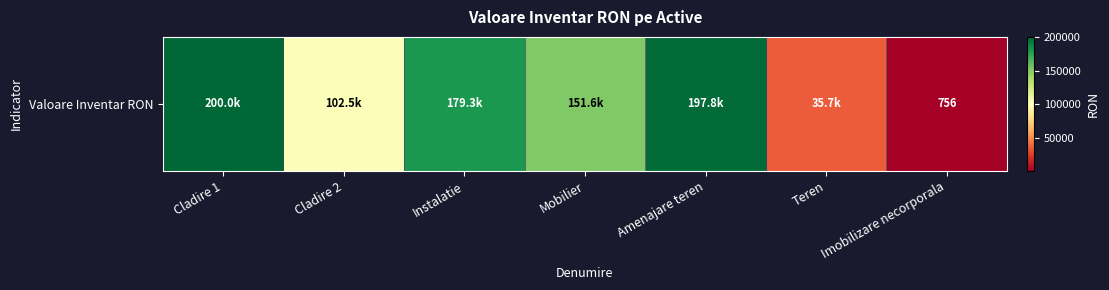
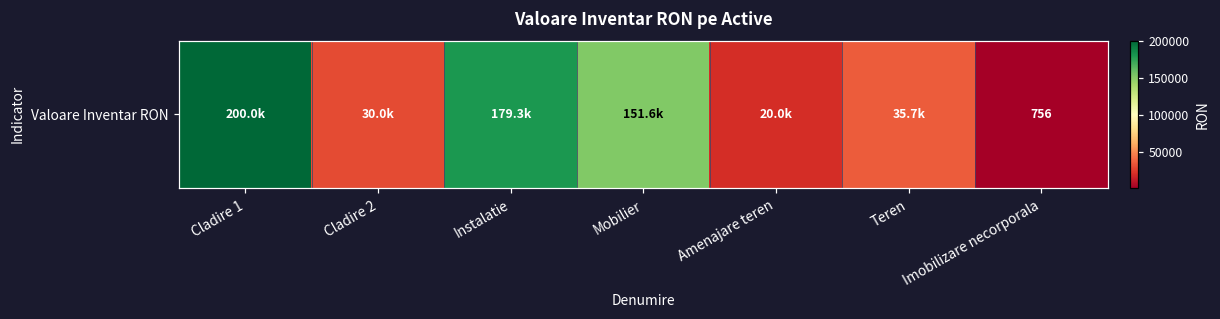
  {
    "Valoare Inventar RON": {
      "Cladire 1": "200.0k",
-     "Cladire 2": "102.5k",
+     "Cladire 2": "30.0k",
      "Instalatie": "179.3k",
      "Mobilier": "151.6k",
-     "Amenajare teren": "197.8k",
+     "Amenajare teren": "20.0k",
      "Teren": "35.7k",
      "Imobilizare necorporala": "756"
    }
  }
